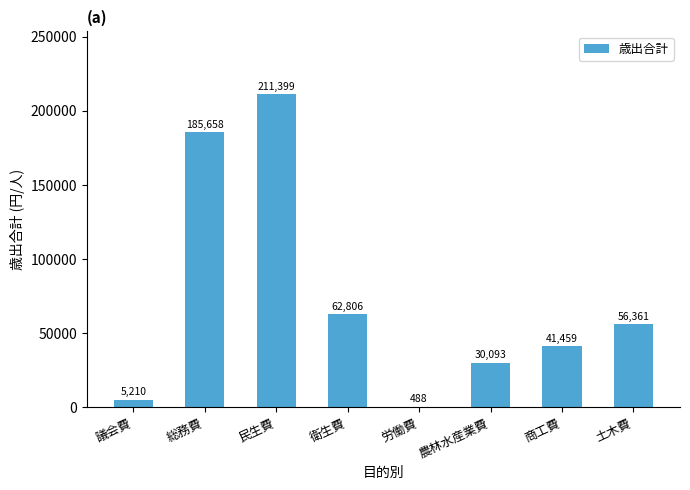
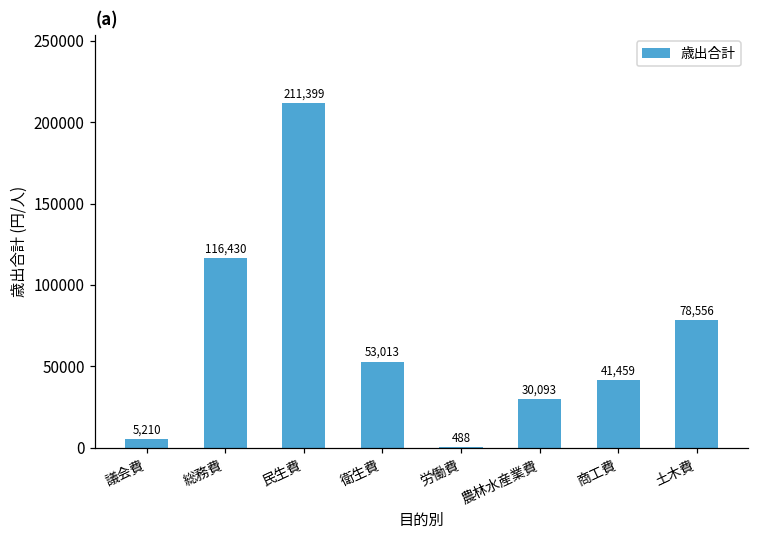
  {
    "議会費": "5,210",
-   "総務費": "185,658",
+   "総務費": "116,430",
    "民生費": "211,399",
-   "衛生費": "62,806",
+   "衛生費": "53,013",
    "労働費": "488",
    "農林水産業費": "30,093",
    "商工費": "41,459",
-   "土木費": "56,361"
+   "土木費": "78,556"
  }
